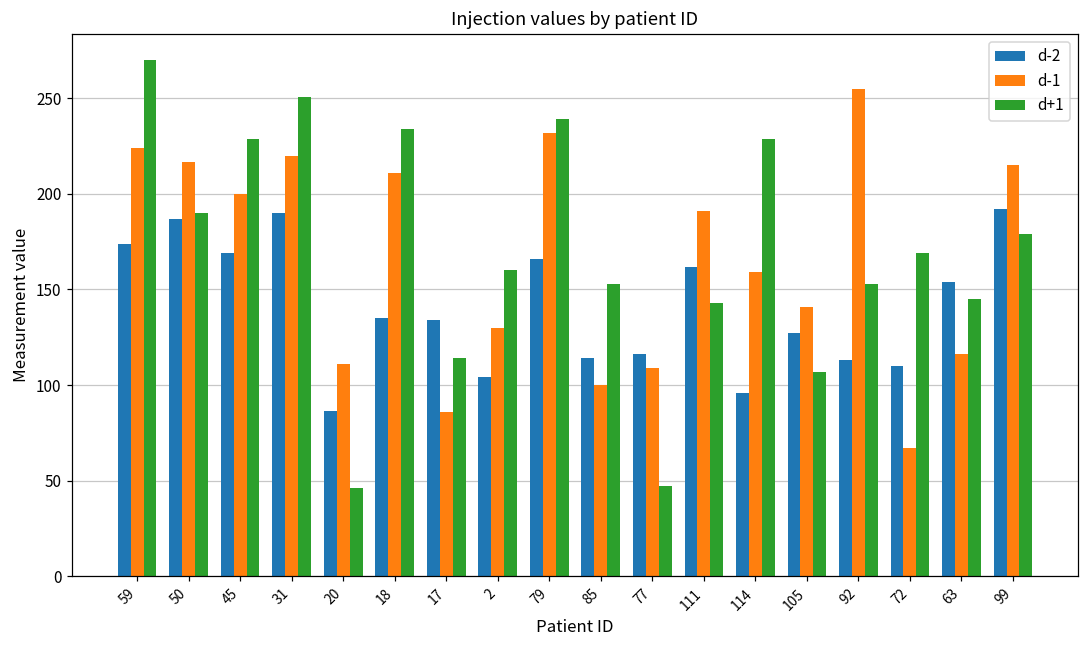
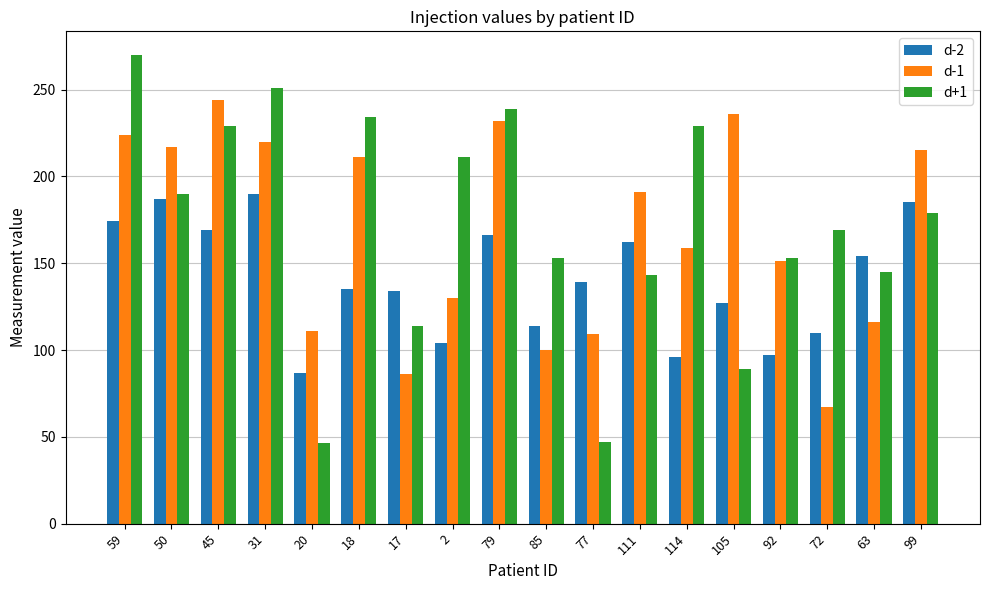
  {
    "d-2": {
      "59": 174,
      "50": 187,
      "45": 169,
      "31": 190,
      "20": 87,
      "18": 135,
      "17": 134,
      "2": 104,
      "79": 166,
      "85": 114,
-     "77": 116,
+     "77": 139,
      "111": 162,
      "114": 96,
      "105": 127,
-     "92": 113,
+     "92": 97,
      "72": 110,
      "63": 154,
-     "99": 192
+     "99": 185
    },
    "d-1": {
      "59": 224,
      "50": 217,
-     "45": 200,
+     "45": 244,
      "31": 220,
      "20": 111,
      "18": 211,
      "17": 86,
      "2": 130,
      "79": 232,
      "85": 100,
      "77": 109,
      "111": 191,
      "114": 159,
-     "105": 141,
-     "92": 255,
+     "105": 236,
+     "92": 151,
      "72": 67,
      "63": 116,
      "99": 215
    },
    "d+1": {
      "59": 270,
      "50": 190,
      "45": 229,
      "31": 251,
      "20": 46,
      "18": 234,
      "17": 114,
-     "2": 160,
+     "2": 211,
      "79": 239,
      "85": 153,
      "77": 47,
      "111": 143,
      "114": 229,
-     "105": 107,
+     "105": 89,
      "92": 153,
      "72": 169,
      "63": 145,
      "99": 179
    }
  }
